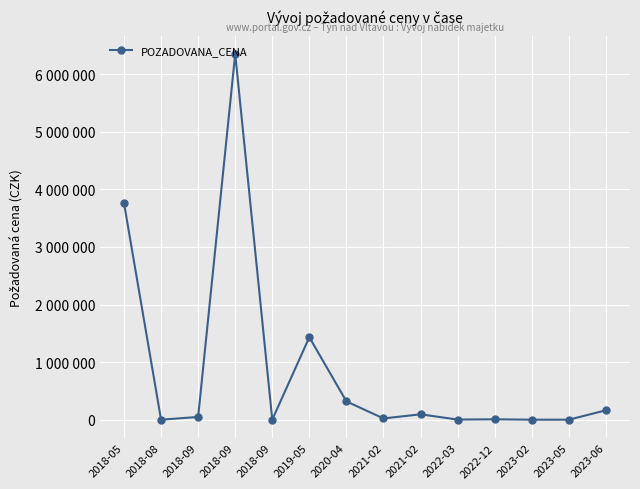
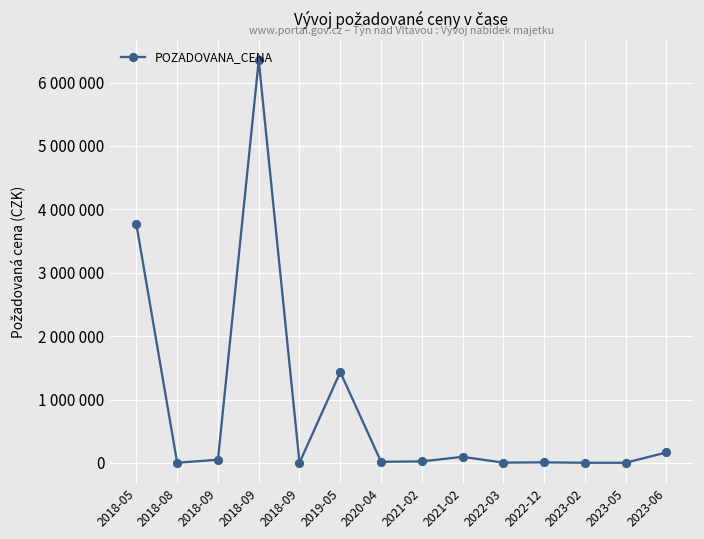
  {
    "2018-05": 3800000,
    "2018-08": 0,
    "2019-05": 1400000,
-   "2020-04": 300000,
+   "2020-04": 0,
    "2022-03": 0,
    "2022-12": 0,
    "2023-02": 0,
    "2023-05": 0,
    "2023-06": 200000
  }
